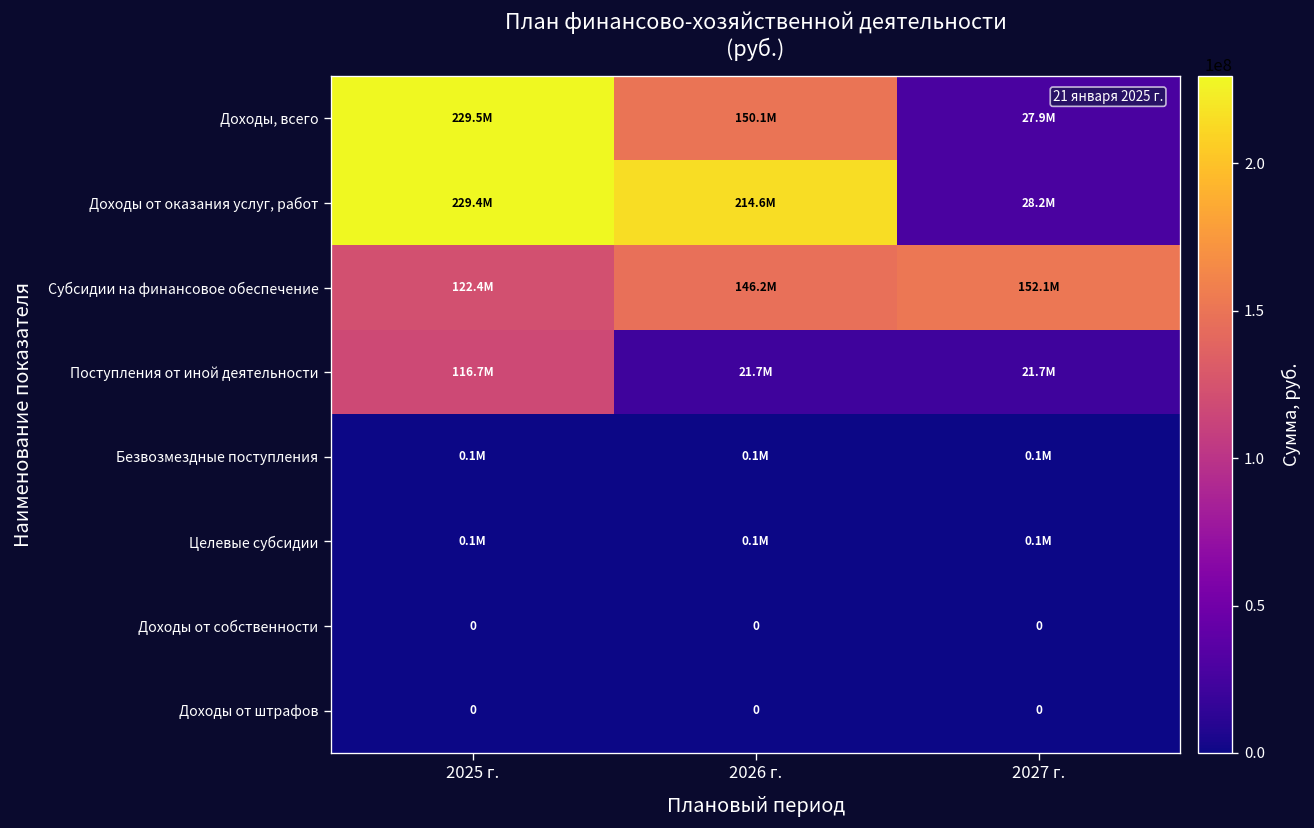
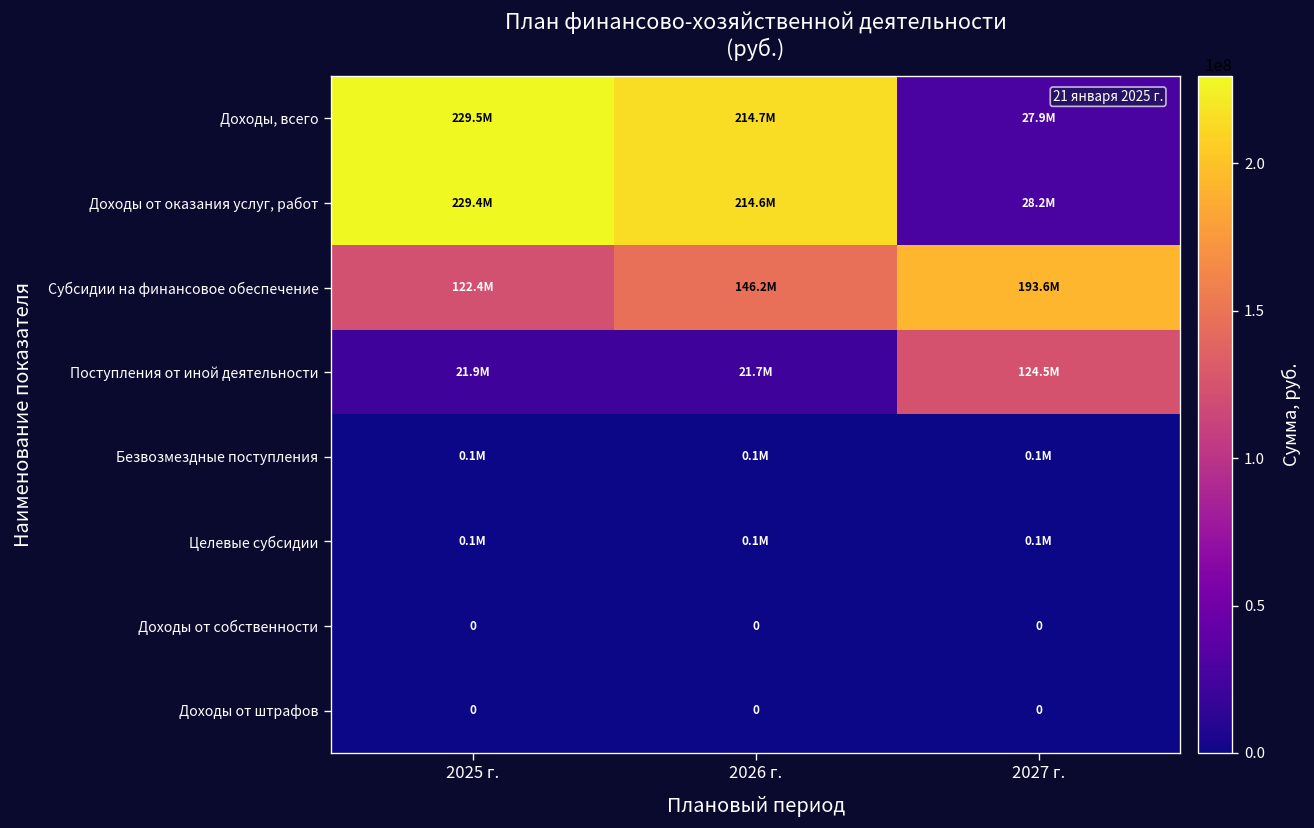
  {
    "Доходы, всего": {
      "2025 г.": "229.5M",
-     "2026 г.": "150.1M",
+     "2026 г.": "214.7M",
      "2027 г.": "27.9M"
    },
    "Доходы от оказания услуг, работ": {
      "2025 г.": "229.4M",
      "2026 г.": "214.6M",
      "2027 г.": "28.2M"
    },
    "Субсидии на финансовое обеспечение": {
      "2025 г.": "122.4M",
      "2026 г.": "146.2M",
-     "2027 г.": "152.1M"
+     "2027 г.": "193.6M"
    },
    "Поступления от иной деятельности": {
-     "2025 г.": "116.7M",
+     "2025 г.": "21.9M",
      "2026 г.": "21.7M",
-     "2027 г.": "21.7M"
+     "2027 г.": "124.5M"
    },
    "Безвозмездные поступления": {
      "2025 г.": "0.1M",
      "2026 г.": "0.1M",
      "2027 г.": "0.1M"
    },
    "Целевые субсидии": {
      "2025 г.": "0.1M",
      "2026 г.": "0.1M",
      "2027 г.": "0.1M"
    },
    "Доходы от собственности": {
      "2025 г.": "0",
      "2026 г.": "0",
      "2027 г.": "0"
    },
    "Доходы от штрафов": {
      "2025 г.": "0",
      "2026 г.": "0",
      "2027 г.": "0"
    }
  }
